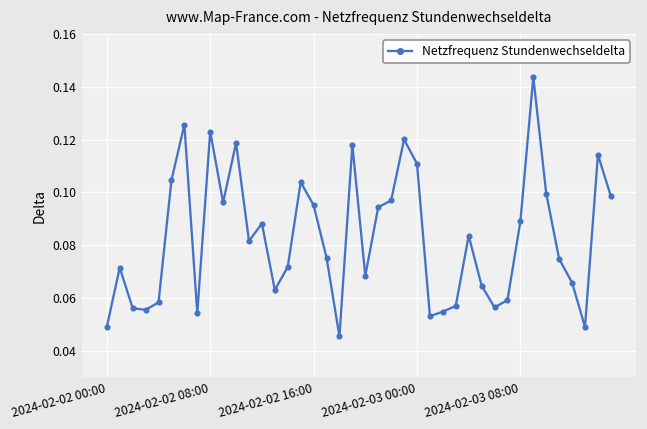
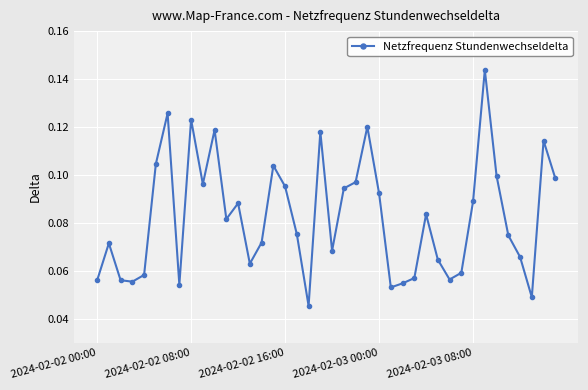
  {
-   "2024-02-02 00:00": 0.049,
+   "2024-02-02 00:00": 0.056,
    "2024-02-02 08:00": 0.123,
    "2024-02-02 16:00": 0.095,
-   "2024-02-03 00:00": 0.111,
+   "2024-02-03 00:00": 0.092,
    "2024-02-03 08:00": 0.089
  }
